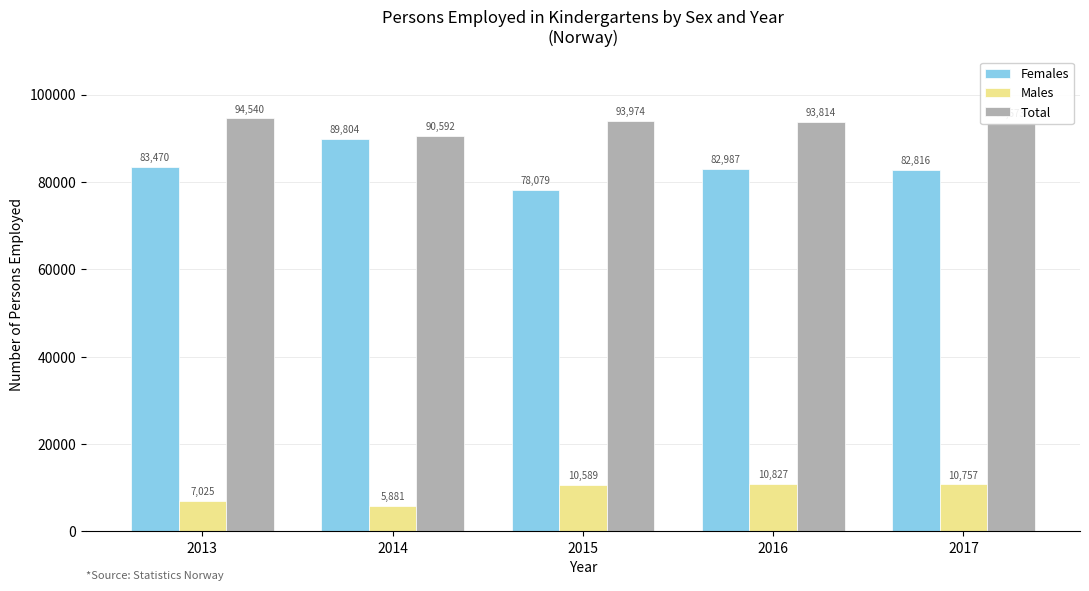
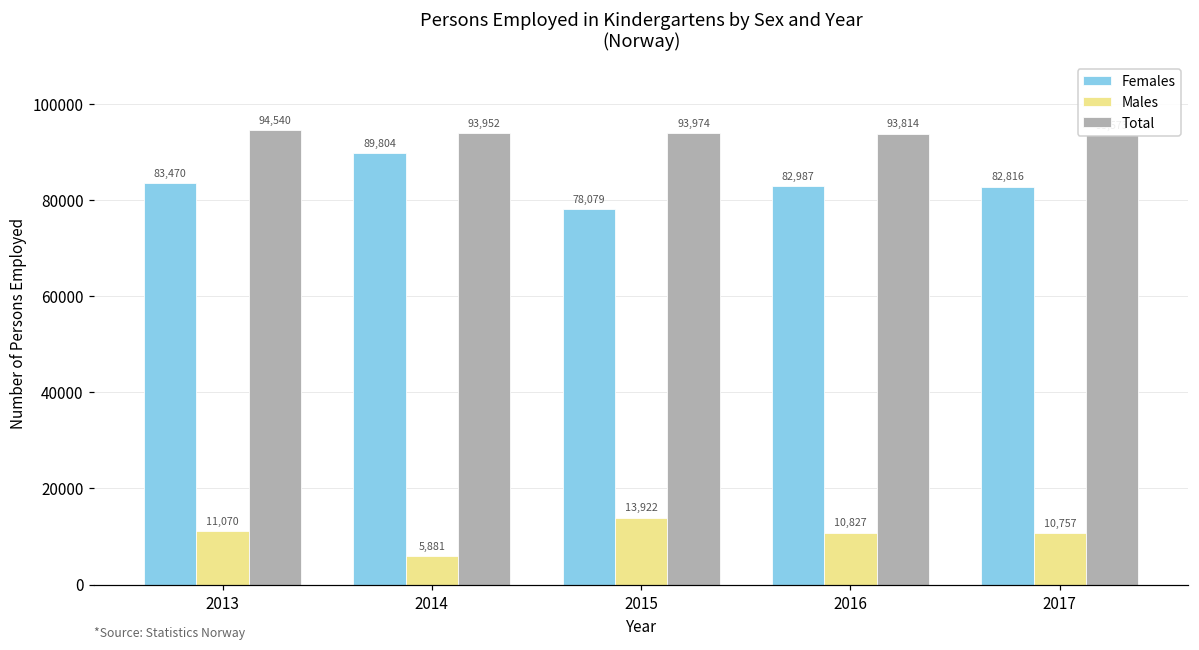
  {
    "Females": {
      "2013": "83,470",
      "2014": "89,804",
      "2015": "78,079",
      "2016": "82,987",
      "2017": "82,816"
    },
    "Males": {
-     "2013": "7,025",
+     "2013": "11,070",
      "2014": "5,881",
-     "2015": "10,589",
+     "2015": "13,922",
      "2016": "10,827",
      "2017": "10,757"
    },
    "Total": {
      "2013": "94,540",
-     "2014": "90,592",
+     "2014": "93,952",
      "2015": "93,974",
      "2016": "93,814"
    }
  }
